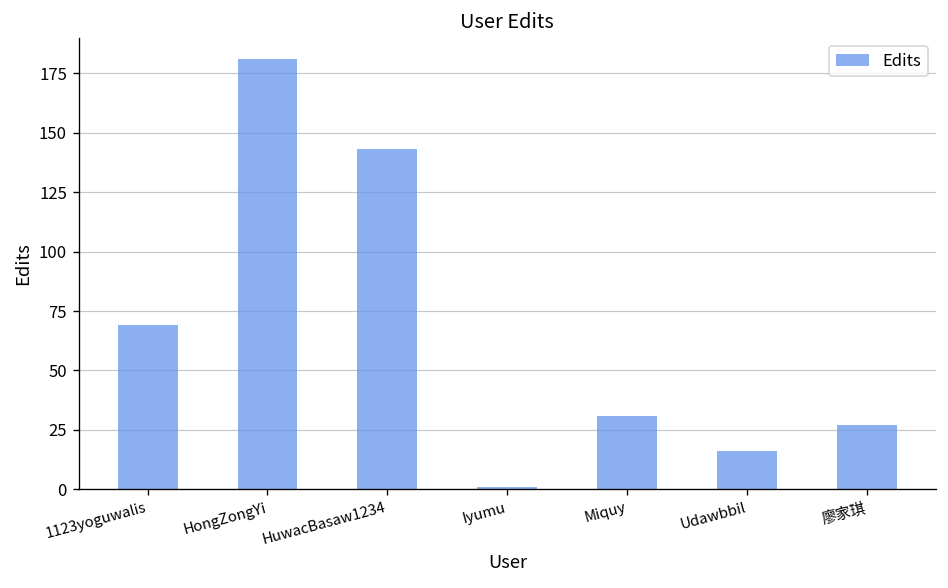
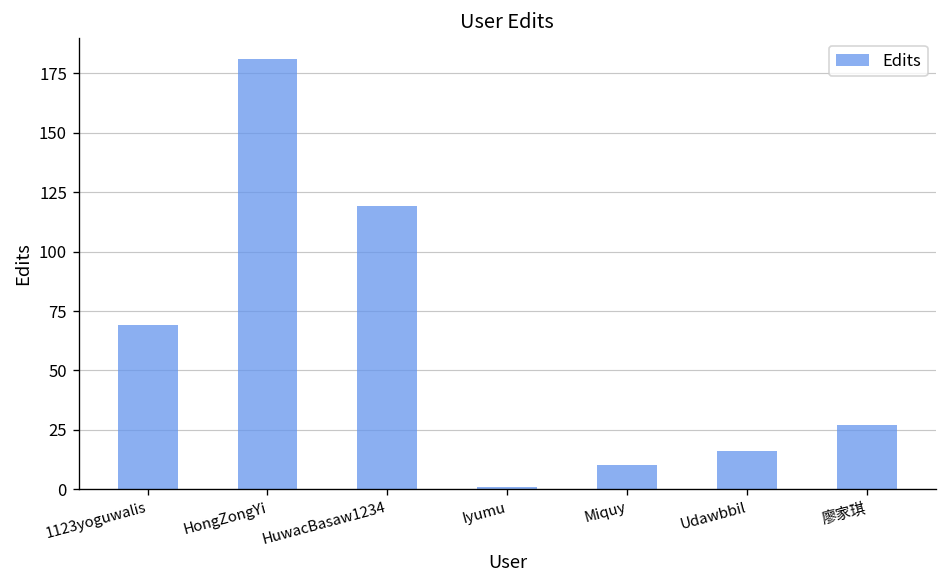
  {
    "1123yoguwalis": 69,
    "HongZongYi": 181,
-   "HuwacBasaw1234": 143,
-   "Miquy": 31,
+   "HuwacBasaw1234": 119,
+   "Miquy": 10,
    "Udawbbil": 16,
    "廖家琪": 27
  }
